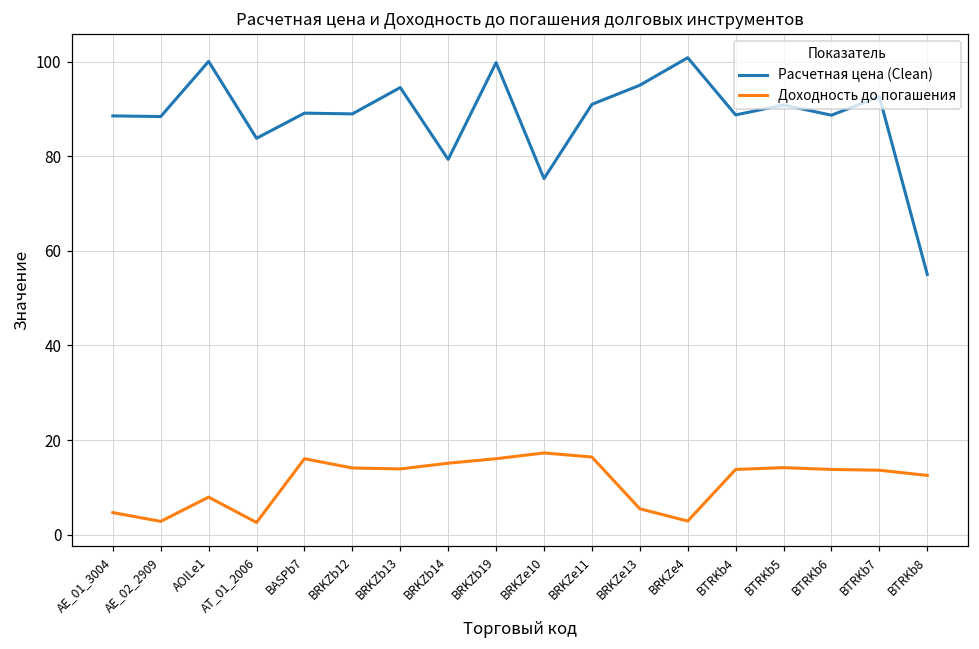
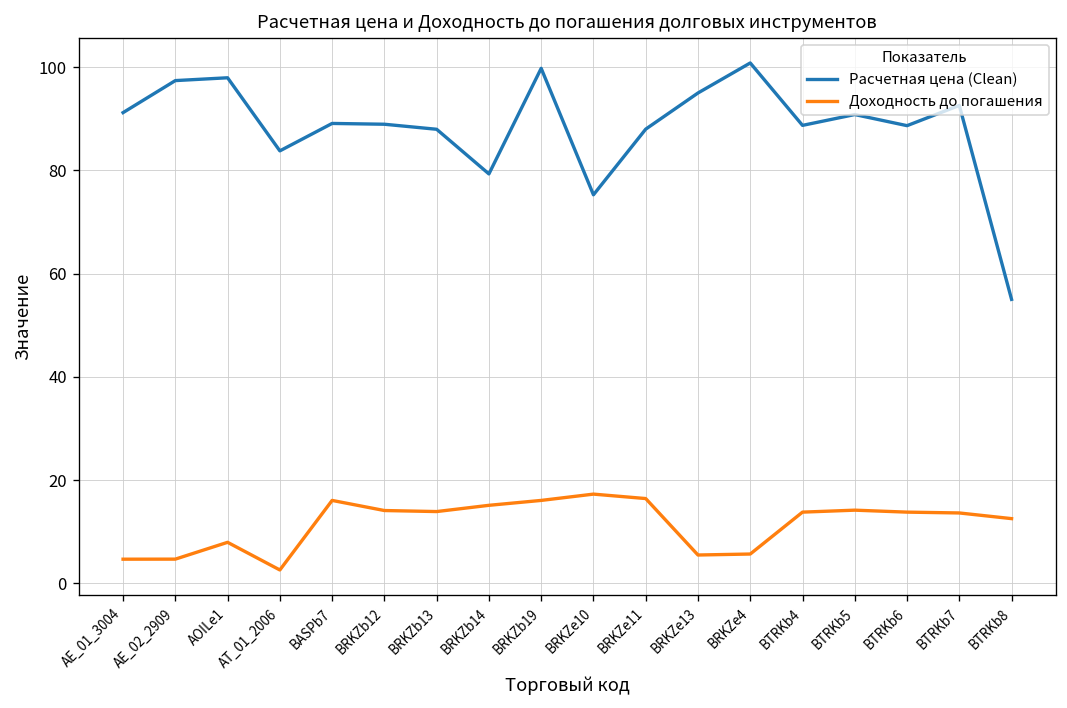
  {
    "Расчетная цена (Clean)": {
-     "AE_01_3004": 89,
-     "AE_02_2909": 88,
-     "AOILe1": 100,
+     "AE_01_3004": 91,
+     "AE_02_2909": 97,
+     "AOILe1": 98,
      "AT_01_2006": 84,
      "BASPb7": 89,
      "BRKZb12": 89,
-     "BRKZb13": 95,
+     "BRKZb13": 88,
      "BRKZb14": 79,
      "BRKZb19": 100,
      "BRKZe10": 75,
-     "BRKZe11": 91,
+     "BRKZe11": 88,
      "BRKZe13": 95,
      "BRKZe4": 101,
      "BTRKb4": 89,
      "BTRKb6": 89,
      "BTRKb8": 55
    },
    "Доходность до погашения": {
      "AE_01_3004": 5,
-     "AE_02_2909": 3,
+     "AE_02_2909": 5,
      "AOILe1": 8,
      "AT_01_2006": 3,
      "BASPb7": 16,
      "BRKZb12": 14,
      "BRKZb13": 14,
      "BRKZb14": 15,
      "BRKZb19": 16,
      "BRKZe10": 17,
      "BRKZe11": 16,
      "BRKZe13": 5,
-     "BRKZe4": 3,
+     "BRKZe4": 6,
      "BTRKb4": 14,
      "BTRKb5": 14,
      "BTRKb6": 14,
      "BTRKb7": 14,
      "BTRKb8": 13
    }
  }
